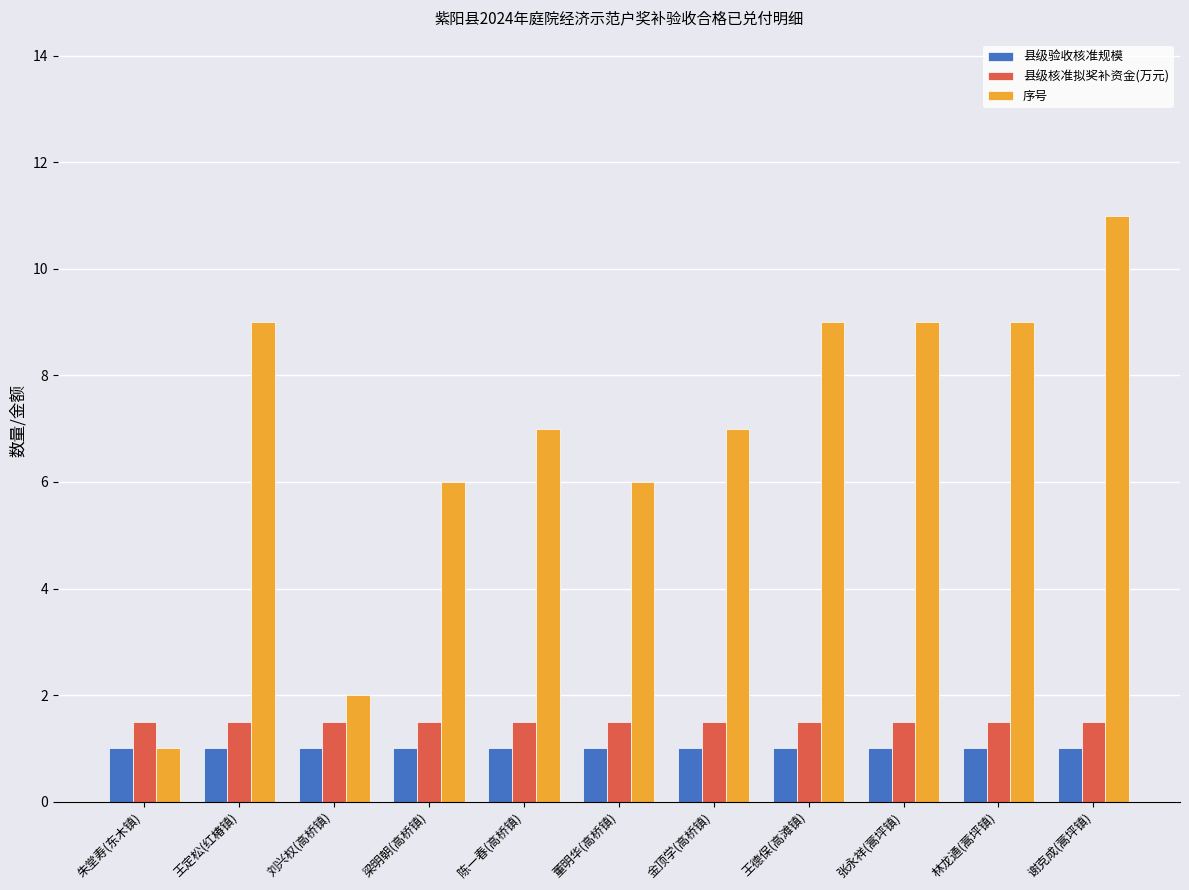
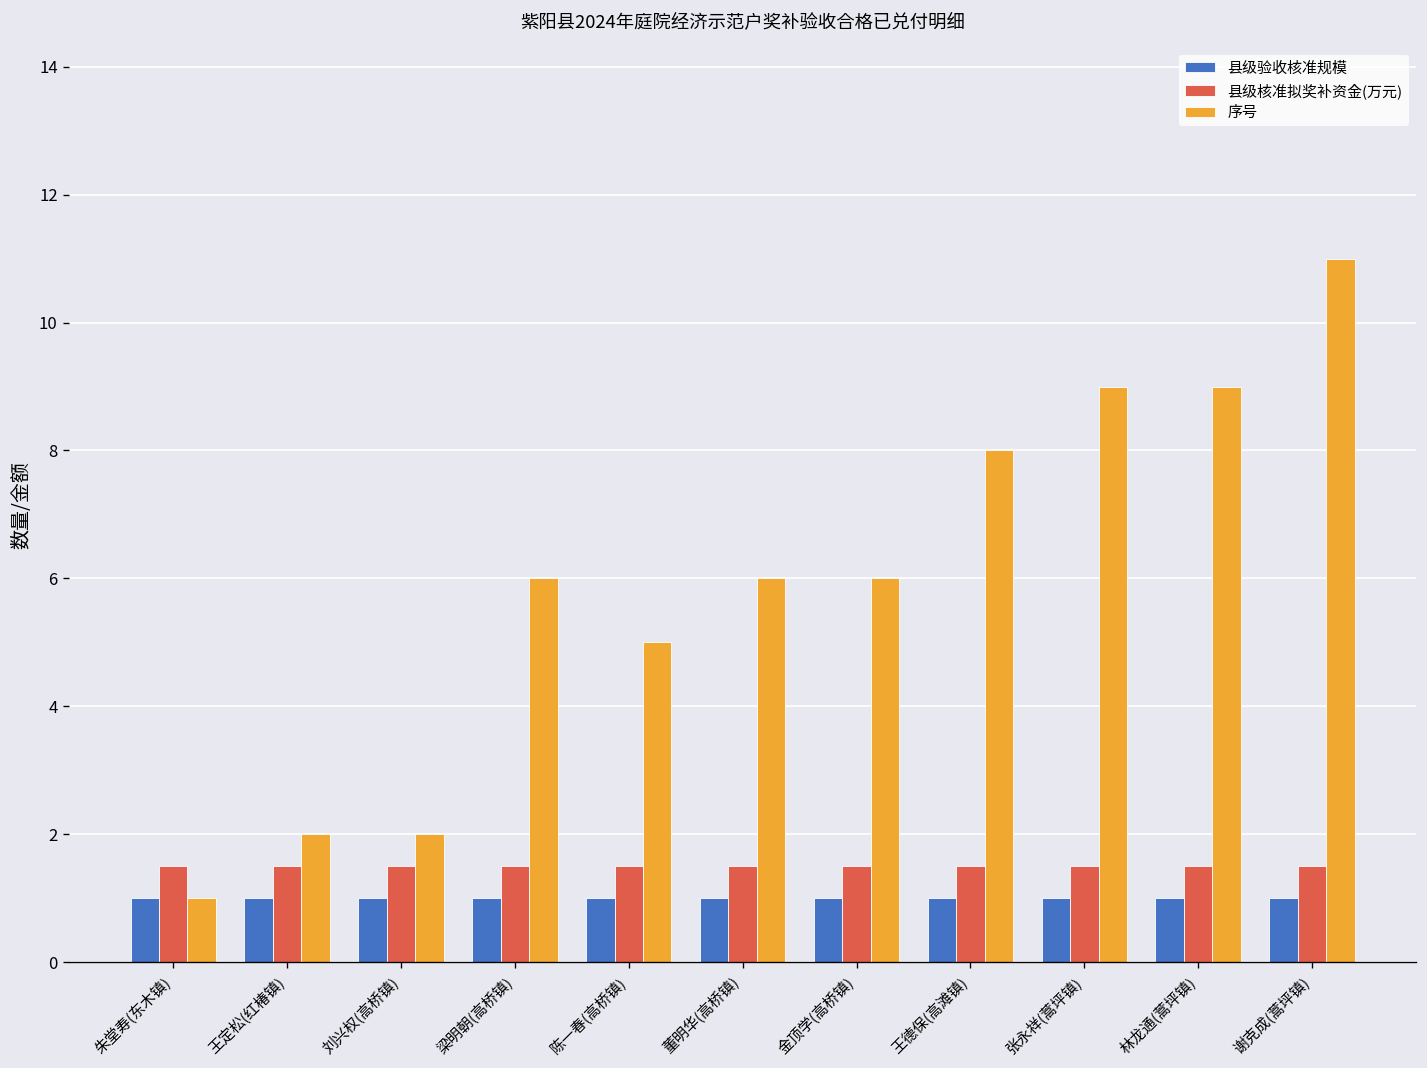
  {
    "县级验收核准规模": {
      "朱堂寿(东木镇)": 1,
      "王定松(红椿镇)": 1,
      "刘兴权(高桥镇)": 1,
      "梁明朝(高桥镇)": 1,
      "陈一春(高桥镇)": 1,
      "董明华(高桥镇)": 1,
      "金顶学(高桥镇)": 1,
      "王德保(高滩镇)": 1,
      "张永祥(蒿坪镇)": 1,
      "林龙通(蒿坪镇)": 1,
      "谢克成(蒿坪镇)": 1
    },
    "县级核准拟奖补资金(万元)": {
      "朱堂寿(东木镇)": 1.5,
      "王定松(红椿镇)": 1.5,
      "刘兴权(高桥镇)": 1.5,
      "梁明朝(高桥镇)": 1.5,
      "陈一春(高桥镇)": 1.5,
      "董明华(高桥镇)": 1.5,
      "金顶学(高桥镇)": 1.5,
      "王德保(高滩镇)": 1.5,
      "张永祥(蒿坪镇)": 1.5,
      "林龙通(蒿坪镇)": 1.5,
      "谢克成(蒿坪镇)": 1.5
    },
    "序号": {
      "朱堂寿(东木镇)": 1,
-     "王定松(红椿镇)": 9,
+     "王定松(红椿镇)": 2,
      "刘兴权(高桥镇)": 2,
      "梁明朝(高桥镇)": 6,
-     "陈一春(高桥镇)": 7,
+     "陈一春(高桥镇)": 5,
      "董明华(高桥镇)": 6,
-     "金顶学(高桥镇)": 7,
-     "王德保(高滩镇)": 9,
+     "金顶学(高桥镇)": 6,
+     "王德保(高滩镇)": 8,
      "张永祥(蒿坪镇)": 9,
      "林龙通(蒿坪镇)": 9,
      "谢克成(蒿坪镇)": 11
    }
  }
